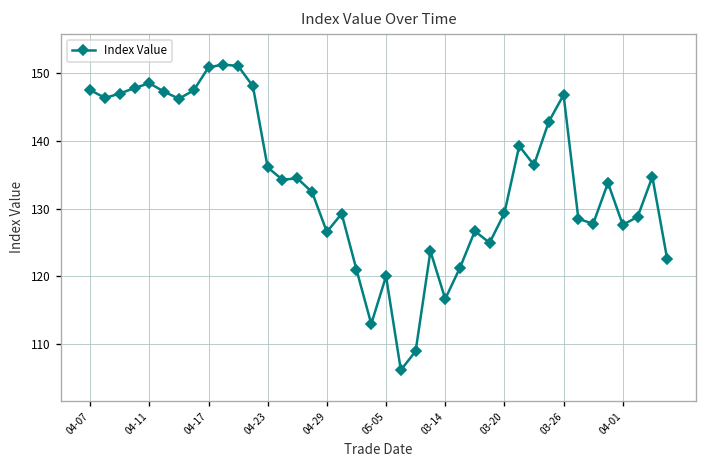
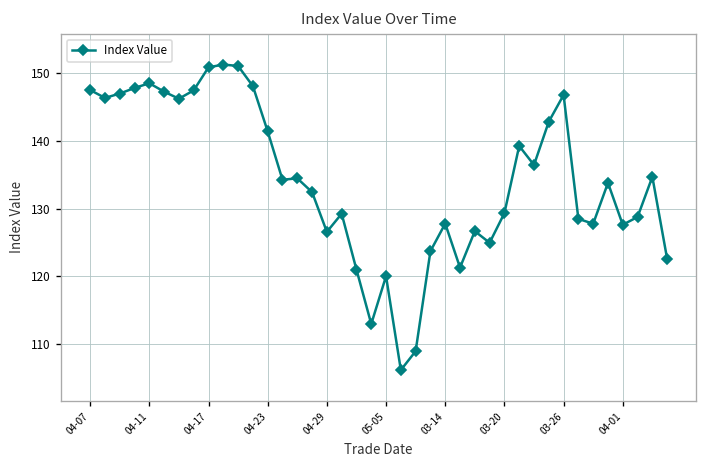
  {
    "04-07": 148,
    "04-11": 149,
    "04-17": 151,
-   "04-23": 136,
+   "04-23": 141,
    "04-29": 127,
    "05-05": 120,
-   "03-14": 117,
+   "03-14": 128,
    "03-20": 129,
    "03-26": 147,
    "04-01": 128
  }
